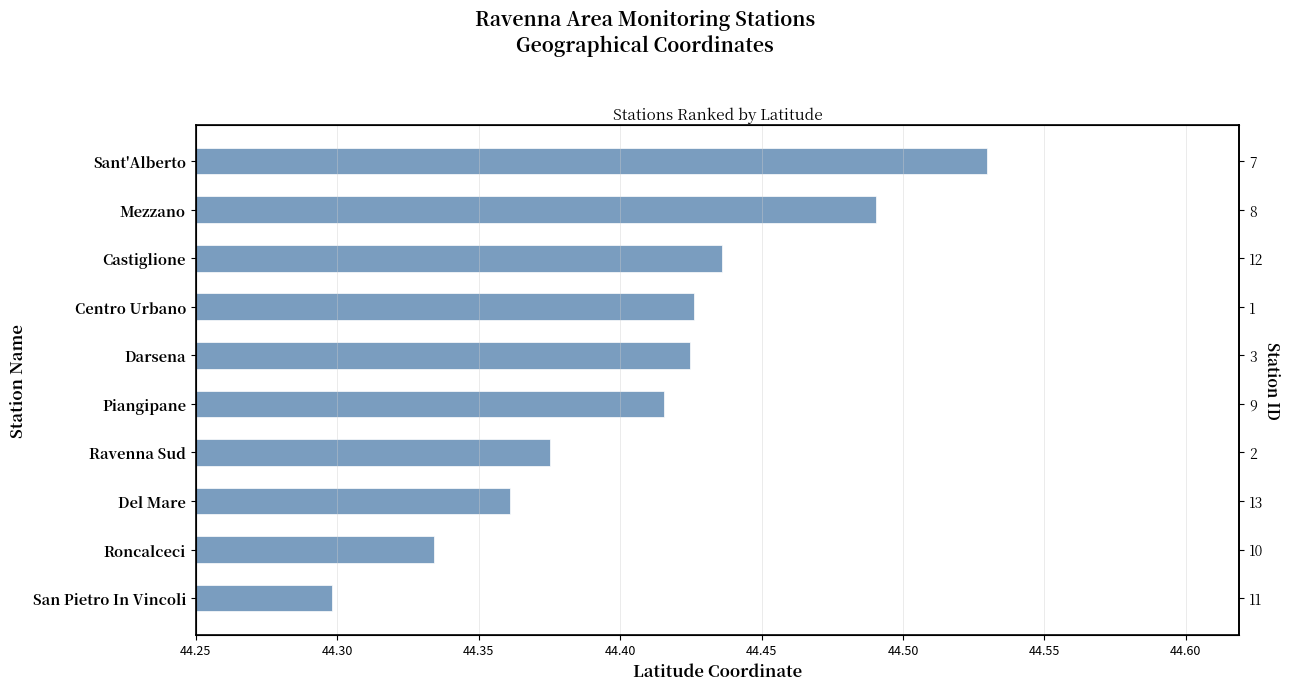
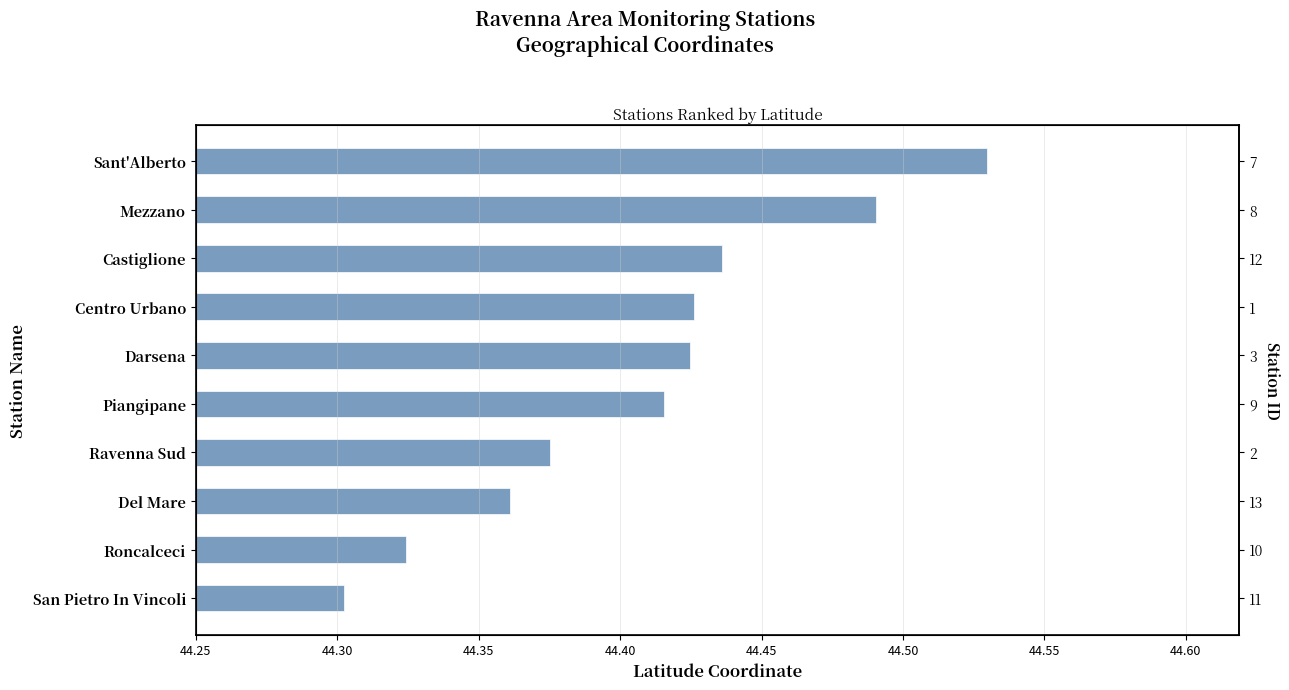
  {
    "Sant'Alberto": 44.530,
    "Mezzano": 44.490,
    "Castiglione": 44.436,
    "Centro Urbano": 44.426,
    "Darsena": 44.425,
    "Piangipane": 44.416,
    "Ravenna Sud": 44.375,
    "Del Mare": 44.361,
-   "Roncalceci": 44.334,
-   "San Pietro In Vincoli": 44.298
+   "Roncalceci": 44.324,
+   "San Pietro In Vincoli": 44.302
  }
